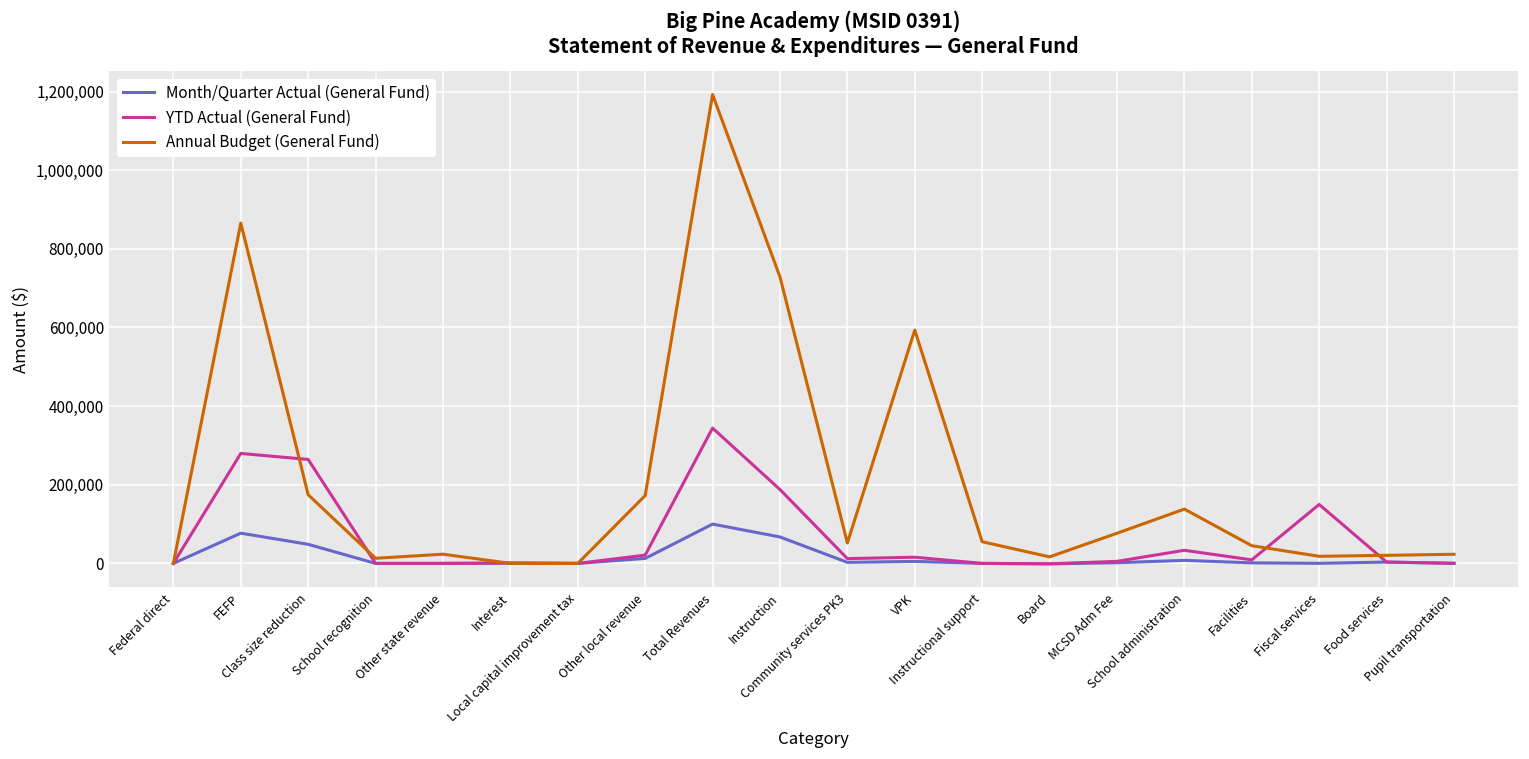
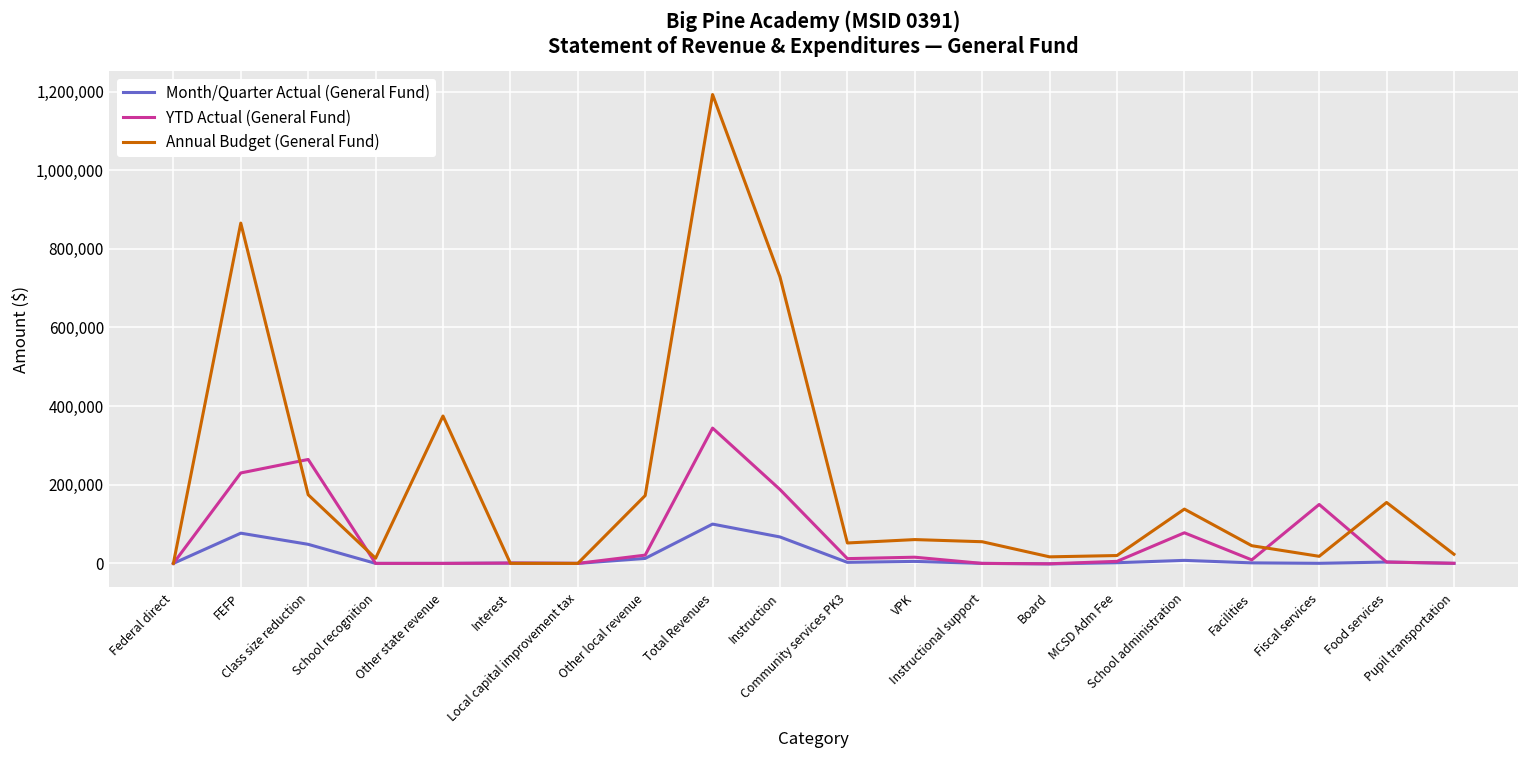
  {
    "Month/Quarter Actual (General Fund)": {
      "FEFP": "80,000",
      "Class size reduction": "50,000",
      "Other local revenue": "10,000",
      "Total Revenues": "100,000",
      "Instruction": "70,000",
      "Community services PK3": "0",
      "VPK": "10,000",
      "School administration": "10,000",
      "Facilities": "0",
      "Fiscal services": "0"
    },
    "YTD Actual (General Fund)": {
-     "FEFP": "280,000",
+     "FEFP": "230,000",
      "Class size reduction": "260,000",
      "Other local revenue": "20,000",
      "Total Revenues": "340,000",
      "Instruction": "190,000",
      "Community services PK3": "10,000",
      "VPK": "20,000",
-     "School administration": "30,000",
+     "School administration": "80,000",
      "Facilities": "10,000",
      "Fiscal services": "150,000"
    },
    "Annual Budget (General Fund)": {
      "FEFP": "870,000",
      "Class size reduction": "170,000",
      "School recognition": "10,000",
-     "Other state revenue": "20,000",
+     "Other state revenue": "370,000",
      "Other local revenue": "170,000",
      "Total Revenues": "1,190,000",
      "Instruction": "730,000",
      "Community services PK3": "50,000",
-     "VPK": "590,000",
+     "VPK": "60,000",
      "Instructional support": "60,000",
      "Board": "20,000",
-     "MCSD Adm Fee": "80,000",
+     "MCSD Adm Fee": "20,000",
      "School administration": "140,000",
      "Facilities": "50,000",
      "Fiscal services": "20,000",
-     "Food services": "20,000",
+     "Food services": "150,000",
      "Pupil transportation": "20,000"
    }
  }
